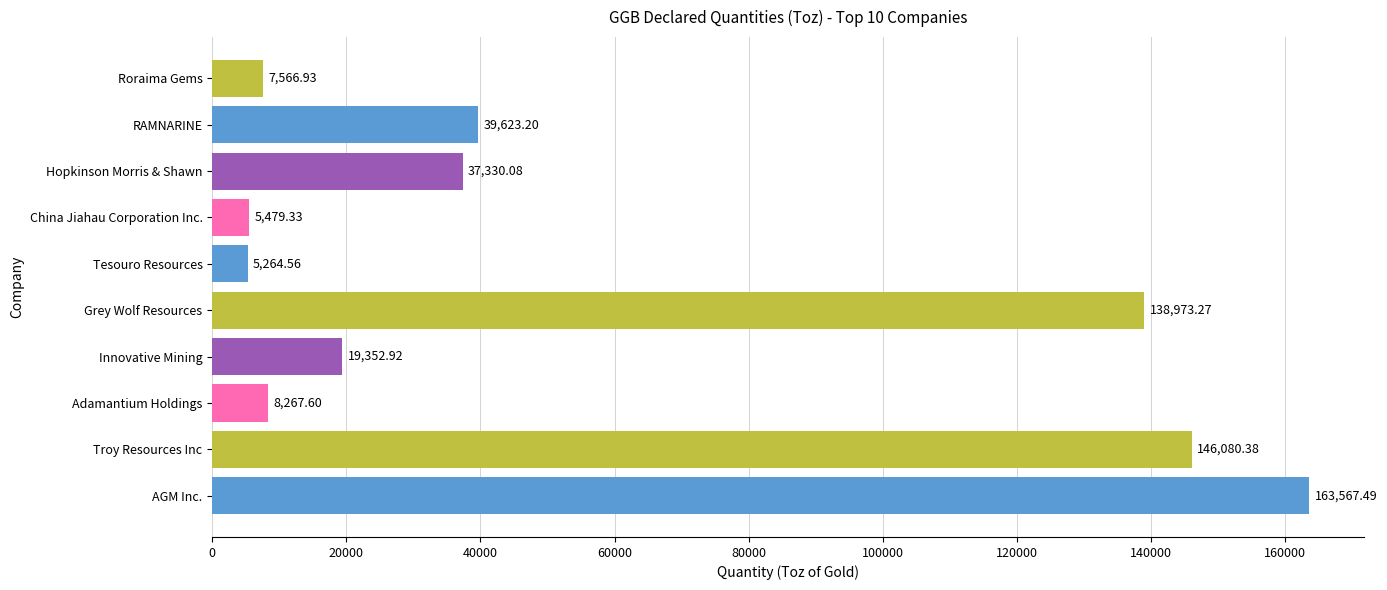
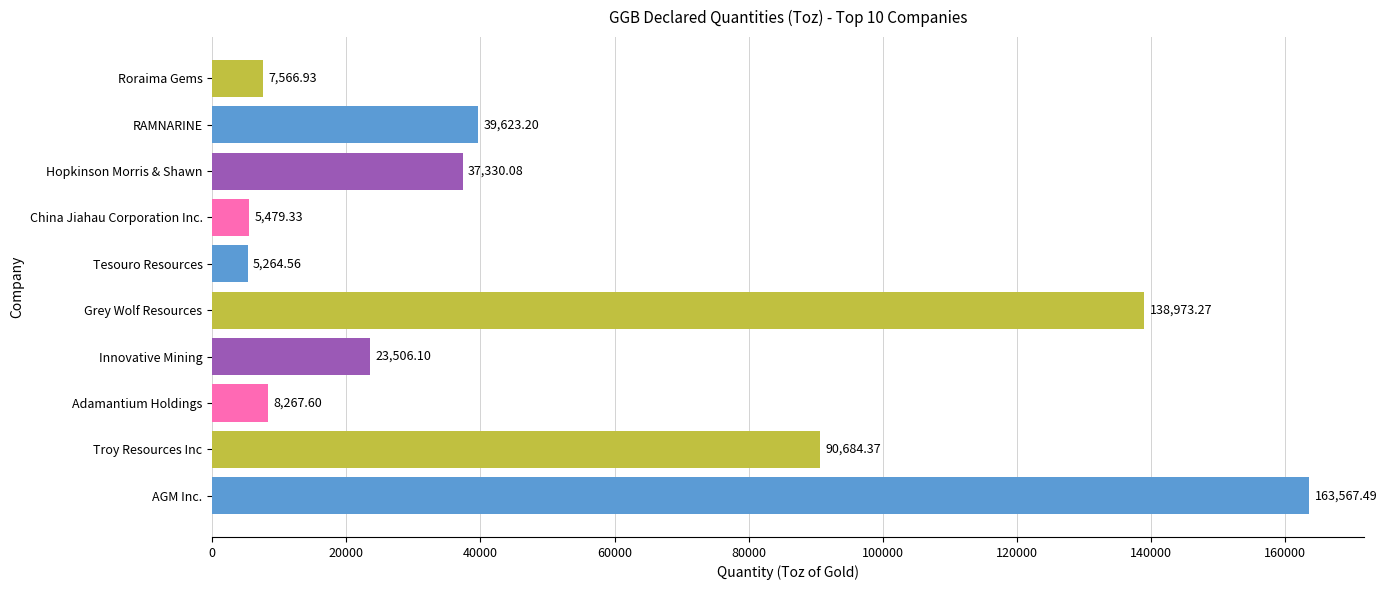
  {
    "Roraima Gems": "7,566.93",
    "RAMNARINE": "39,623.20",
    "Hopkinson Morris & Shawn": "37,330.08",
    "China Jiahau Corporation Inc.": "5,479.33",
    "Tesouro Resources": "5,264.56",
    "Grey Wolf Resources": "138,973.27",
-   "Innovative Mining": "19,352.92",
+   "Innovative Mining": "23,506.10",
    "Adamantium Holdings": "8,267.60",
-   "Troy Resources Inc": "146,080.38",
+   "Troy Resources Inc": "90,684.37",
    "AGM Inc.": "163,567.49"
  }
